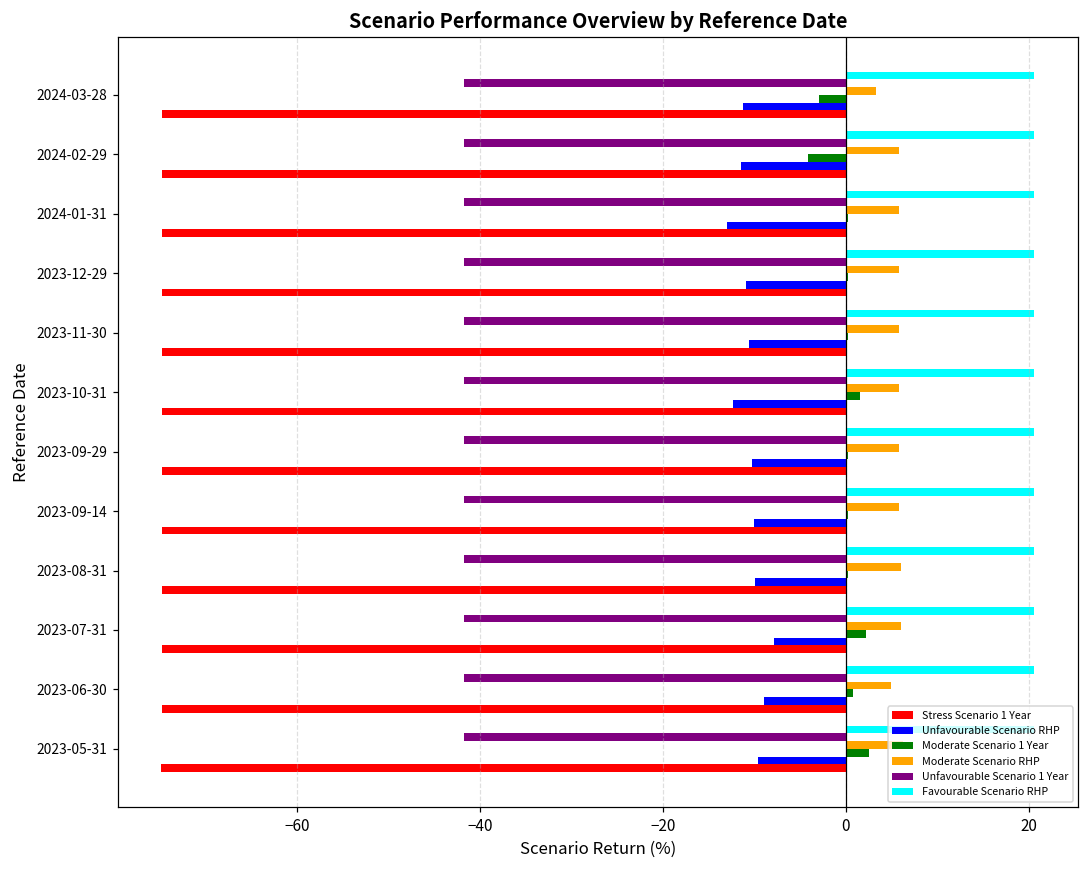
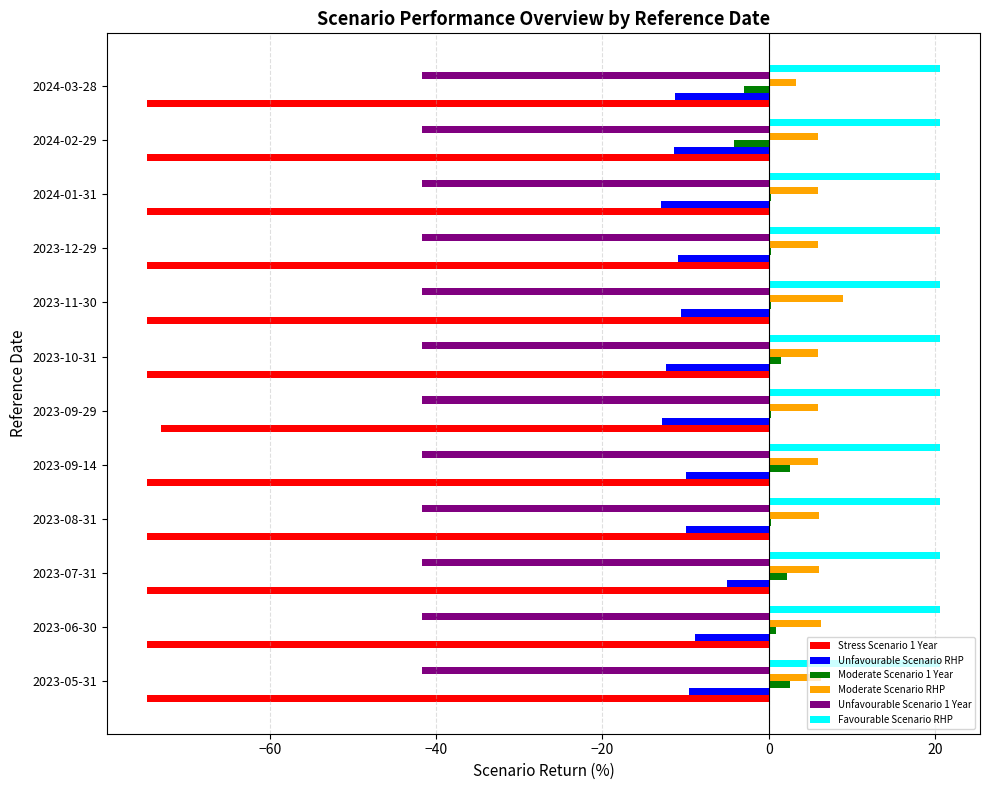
  {
    "Stress Scenario 1 Year": {
      "2024-03-28": -75,
      "2024-02-29": -75,
      "2024-01-31": -75,
      "2023-12-29": -75,
      "2023-11-30": -75,
      "2023-10-31": -75,
-     "2023-09-29": -75,
+     "2023-09-29": -73,
      "2023-09-14": -75,
      "2023-08-31": -75,
      "2023-07-31": -75,
      "2023-06-30": -75,
      "2023-05-31": -75
    },
    "Unfavourable Scenario RHP": {
      "2024-03-28": -11,
      "2024-02-29": -11,
      "2024-01-31": -13,
      "2023-12-29": -11,
      "2023-11-30": -11,
      "2023-10-31": -12,
-     "2023-09-29": -10,
+     "2023-09-29": -13,
      "2023-09-14": -10,
      "2023-08-31": -10,
-     "2023-07-31": -8,
+     "2023-07-31": -5,
      "2023-06-30": -9,
      "2023-05-31": -10
    },
    "Moderate Scenario 1 Year": {
      "2024-03-28": -3,
      "2024-02-29": -4,
      "2023-10-31": 2,
-     "2023-09-14": 0,
+     "2023-09-14": 3,
      "2023-07-31": 2,
      "2023-06-30": 1,
      "2023-05-31": 3
    },
    "Moderate Scenario RHP": {
      "2024-03-28": 3,
      "2024-02-29": 6,
      "2024-01-31": 6,
      "2023-12-29": 6,
-     "2023-11-30": 6,
+     "2023-11-30": 9,
      "2023-10-31": 6,
      "2023-09-29": 6,
      "2023-09-14": 6,
      "2023-08-31": 6,
      "2023-07-31": 6,
-     "2023-06-30": 5
+     "2023-06-30": 6
    },
    "Unfavourable Scenario 1 Year": {
      "2024-03-28": -42,
      "2024-02-29": -42,
      "2024-01-31": -42,
      "2023-12-29": -42,
      "2023-11-30": -42,
      "2023-10-31": -42,
      "2023-09-29": -42,
      "2023-09-14": -42,
      "2023-08-31": -42,
      "2023-07-31": -42,
      "2023-06-30": -42,
      "2023-05-31": -42
    },
    "Favourable Scenario RHP": {
      "2024-03-28": 21,
      "2024-02-29": 21,
      "2024-01-31": 21,
      "2023-12-29": 21,
      "2023-11-30": 21,
      "2023-10-31": 21,
      "2023-09-29": 21,
      "2023-09-14": 21,
      "2023-08-31": 21,
      "2023-07-31": 21,
      "2023-06-30": 21
    }
  }
